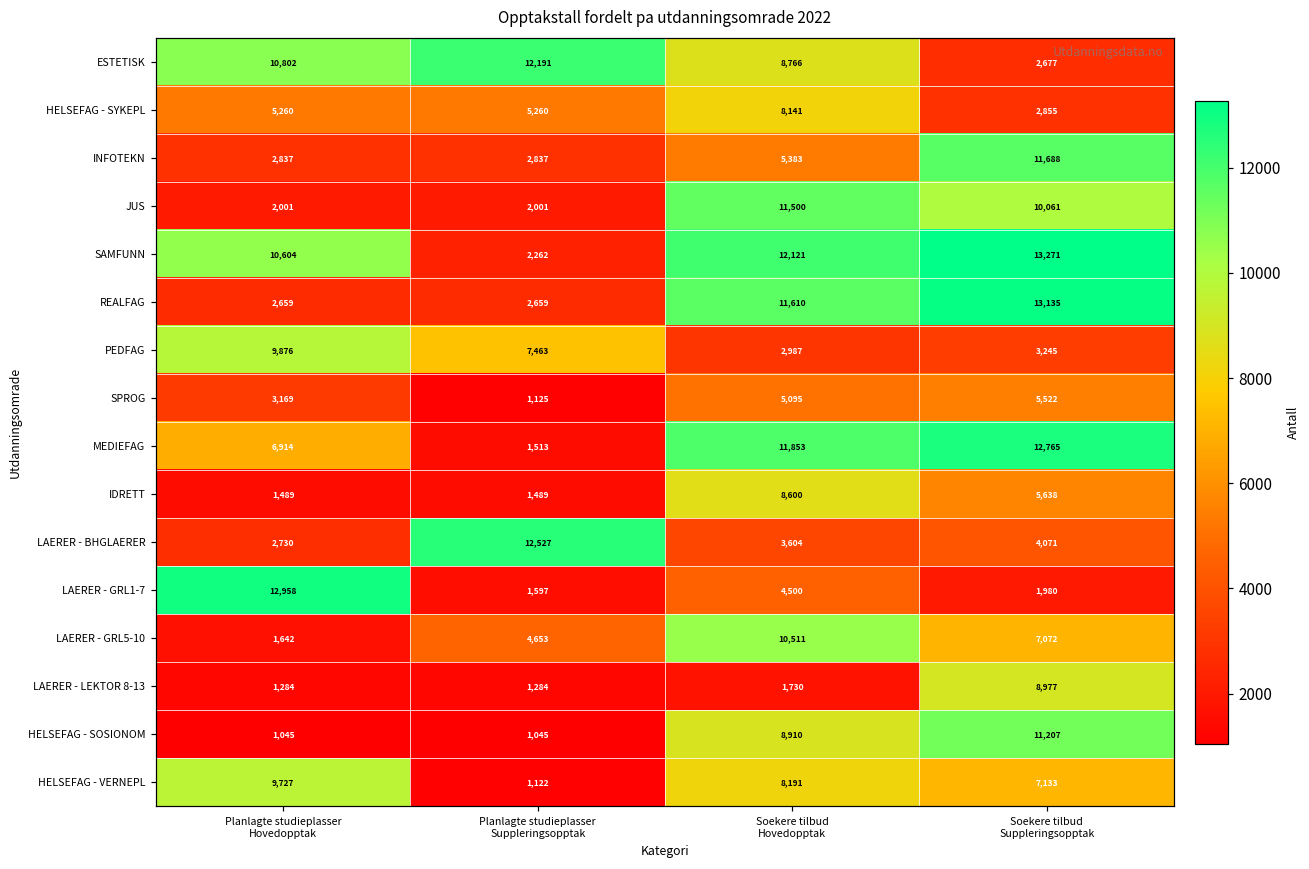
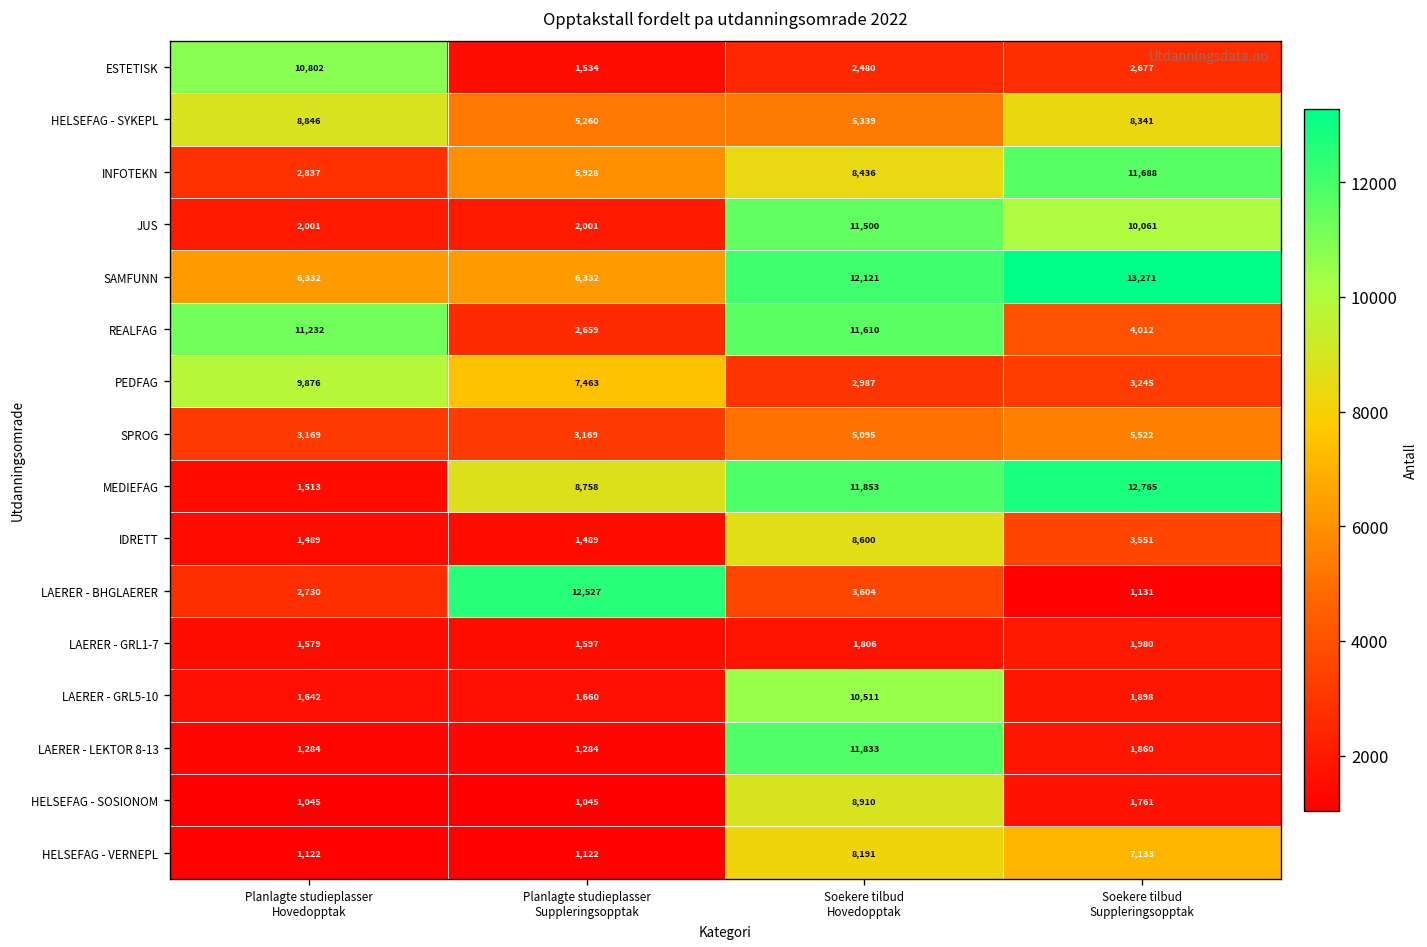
  {
    "ESTETISK": {
      "Planlagte studieplasser Hovedopptak": "10,802",
-     "Planlagte studieplasser Suppleringsopptak": "12,191",
-     "Soekere tilbud Hovedopptak": "8,766"
+     "Planlagte studieplasser Suppleringsopptak": "1,534",
+     "Soekere tilbud Hovedopptak": "2,480"
    },
    "HELSEFAG - SYKEPL": {
-     "Planlagte studieplasser Hovedopptak": "5,260",
+     "Planlagte studieplasser Hovedopptak": "8,846",
      "Planlagte studieplasser Suppleringsopptak": "5,260",
-     "Soekere tilbud Hovedopptak": "8,141",
-     "Soekere tilbud Suppleringsopptak": "2,855"
+     "Soekere tilbud Hovedopptak": "5,339",
+     "Soekere tilbud Suppleringsopptak": "8,341"
    },
    "INFOTEKN": {
      "Planlagte studieplasser Hovedopptak": "2,837",
-     "Planlagte studieplasser Suppleringsopptak": "2,837",
-     "Soekere tilbud Hovedopptak": "5,383",
+     "Planlagte studieplasser Suppleringsopptak": "5,928",
+     "Soekere tilbud Hovedopptak": "8,436",
      "Soekere tilbud Suppleringsopptak": "11,688"
    },
    "JUS": {
      "Planlagte studieplasser Hovedopptak": "2,001",
      "Planlagte studieplasser Suppleringsopptak": "2,001",
      "Soekere tilbud Hovedopptak": "11,500",
      "Soekere tilbud Suppleringsopptak": "10,061"
    },
    "SAMFUNN": {
-     "Planlagte studieplasser Hovedopptak": "10,604",
-     "Planlagte studieplasser Suppleringsopptak": "2,262",
+     "Planlagte studieplasser Hovedopptak": "6,332",
+     "Planlagte studieplasser Suppleringsopptak": "6,332",
      "Soekere tilbud Hovedopptak": "12,121",
      "Soekere tilbud Suppleringsopptak": "13,271"
    },
    "REALFAG": {
-     "Planlagte studieplasser Hovedopptak": "2,659",
+     "Planlagte studieplasser Hovedopptak": "11,232",
      "Planlagte studieplasser Suppleringsopptak": "2,659",
      "Soekere tilbud Hovedopptak": "11,610",
-     "Soekere tilbud Suppleringsopptak": "13,135"
+     "Soekere tilbud Suppleringsopptak": "4,012"
    },
    "PEDFAG": {
      "Planlagte studieplasser Hovedopptak": "9,876",
      "Planlagte studieplasser Suppleringsopptak": "7,463",
      "Soekere tilbud Hovedopptak": "2,987",
      "Soekere tilbud Suppleringsopptak": "3,245"
    },
    "SPROG": {
      "Planlagte studieplasser Hovedopptak": "3,169",
-     "Planlagte studieplasser Suppleringsopptak": "1,125",
+     "Planlagte studieplasser Suppleringsopptak": "3,169",
      "Soekere tilbud Hovedopptak": "5,095",
      "Soekere tilbud Suppleringsopptak": "5,522"
    },
    "MEDIEFAG": {
-     "Planlagte studieplasser Hovedopptak": "6,914",
-     "Planlagte studieplasser Suppleringsopptak": "1,513",
+     "Planlagte studieplasser Hovedopptak": "1,513",
+     "Planlagte studieplasser Suppleringsopptak": "8,758",
      "Soekere tilbud Hovedopptak": "11,853",
      "Soekere tilbud Suppleringsopptak": "12,765"
    },
    "IDRETT": {
      "Planlagte studieplasser Hovedopptak": "1,489",
      "Planlagte studieplasser Suppleringsopptak": "1,489",
      "Soekere tilbud Hovedopptak": "8,600",
-     "Soekere tilbud Suppleringsopptak": "5,638"
+     "Soekere tilbud Suppleringsopptak": "3,551"
    },
    "LAERER - BHGLAERER": {
      "Planlagte studieplasser Hovedopptak": "2,730",
      "Planlagte studieplasser Suppleringsopptak": "12,527",
      "Soekere tilbud Hovedopptak": "3,604",
-     "Soekere tilbud Suppleringsopptak": "4,071"
+     "Soekere tilbud Suppleringsopptak": "1,131"
    },
    "LAERER - GRL1-7": {
-     "Planlagte studieplasser Hovedopptak": "12,958",
+     "Planlagte studieplasser Hovedopptak": "1,579",
      "Planlagte studieplasser Suppleringsopptak": "1,597",
-     "Soekere tilbud Hovedopptak": "4,500",
+     "Soekere tilbud Hovedopptak": "1,806",
      "Soekere tilbud Suppleringsopptak": "1,980"
    },
    "LAERER - GRL5-10": {
      "Planlagte studieplasser Hovedopptak": "1,642",
-     "Planlagte studieplasser Suppleringsopptak": "4,653",
+     "Planlagte studieplasser Suppleringsopptak": "1,660",
      "Soekere tilbud Hovedopptak": "10,511",
-     "Soekere tilbud Suppleringsopptak": "7,072"
+     "Soekere tilbud Suppleringsopptak": "1,898"
    },
    "LAERER - LEKTOR 8-13": {
      "Planlagte studieplasser Hovedopptak": "1,284",
      "Planlagte studieplasser Suppleringsopptak": "1,284",
-     "Soekere tilbud Hovedopptak": "1,730",
-     "Soekere tilbud Suppleringsopptak": "8,977"
+     "Soekere tilbud Hovedopptak": "11,833",
+     "Soekere tilbud Suppleringsopptak": "1,860"
    },
    "HELSEFAG - SOSIONOM": {
      "Planlagte studieplasser Hovedopptak": "1,045",
      "Planlagte studieplasser Suppleringsopptak": "1,045",
      "Soekere tilbud Hovedopptak": "8,910",
-     "Soekere tilbud Suppleringsopptak": "11,207"
+     "Soekere tilbud Suppleringsopptak": "1,761"
    },
    "HELSEFAG - VERNEPL": {
-     "Planlagte studieplasser Hovedopptak": "9,727",
+     "Planlagte studieplasser Hovedopptak": "1,122",
      "Planlagte studieplasser Suppleringsopptak": "1,122",
      "Soekere tilbud Hovedopptak": "8,191",
      "Soekere tilbud Suppleringsopptak": "7,133"
    }
  }
